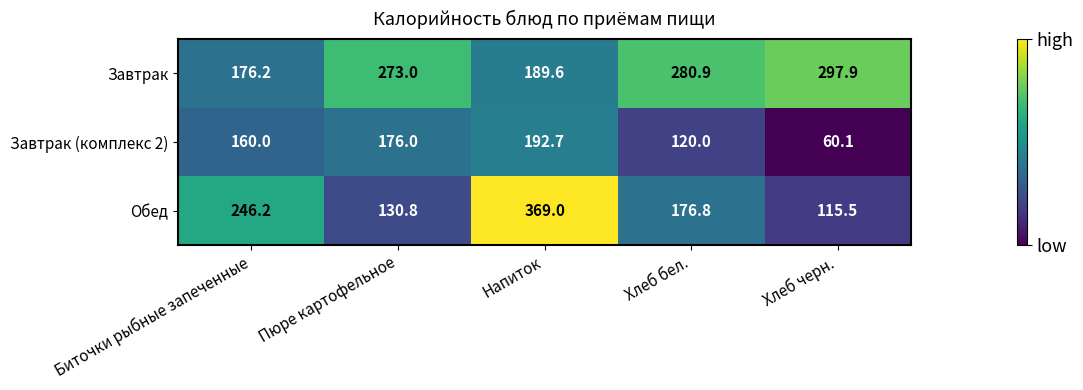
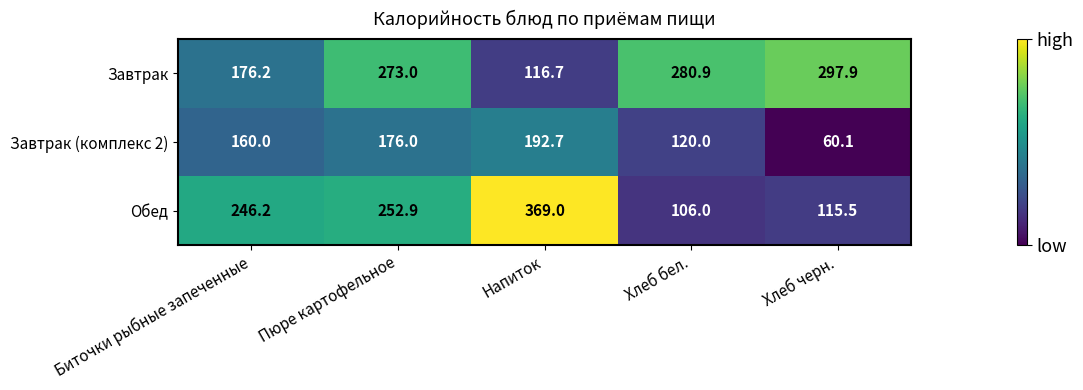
  {
    "Завтрак": {
      "Биточки рыбные запеченные": 176.2,
      "Пюре картофельное": 273.0,
-     "Напиток": 189.6,
+     "Напиток": 116.7,
      "Хлеб бел.": 280.9,
      "Хлеб черн.": 297.9
    },
    "Завтрак (комплекс 2)": {
      "Биточки рыбные запеченные": 160.0,
      "Пюре картофельное": 176.0,
      "Напиток": 192.7,
      "Хлеб бел.": 120.0,
      "Хлеб черн.": 60.1
    },
    "Обед": {
      "Биточки рыбные запеченные": 246.2,
-     "Пюре картофельное": 130.8,
+     "Пюре картофельное": 252.9,
      "Напиток": 369.0,
-     "Хлеб бел.": 176.8,
+     "Хлеб бел.": 106.0,
      "Хлеб черн.": 115.5
    }
  }
